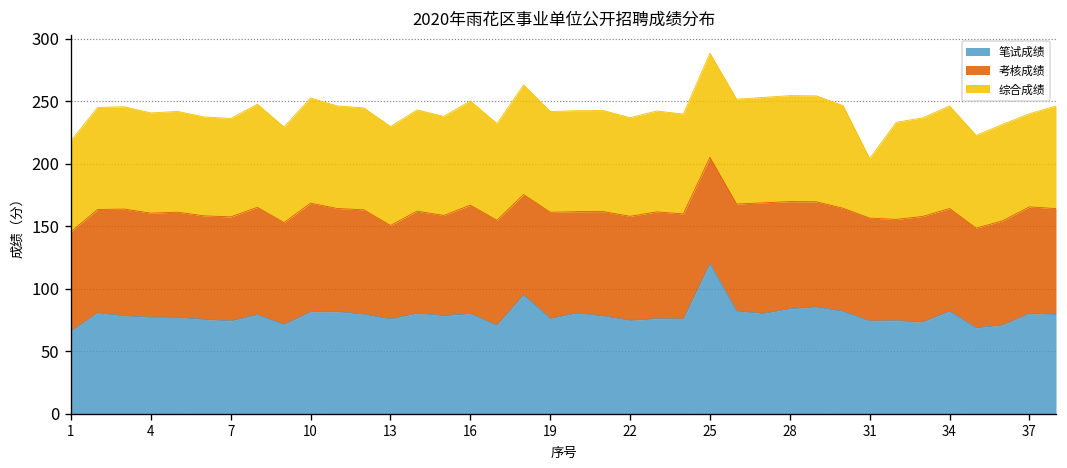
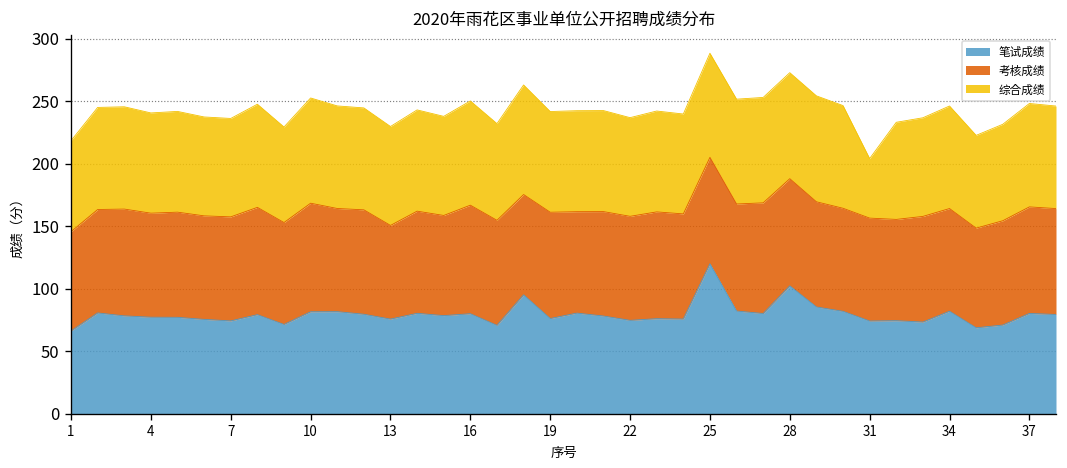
  {
    "笔试成绩": {
      "1": 66,
      "4": 77,
      "7": 74,
      "10": 81,
      "13": 76,
      "16": 80,
      "19": 76,
      "22": 75,
      "25": 120,
-     "28": 84,
+     "28": 102,
      "31": 74,
      "34": 82,
      "37": 80
    },
    "考核成绩": {
      "1": 79,
      "4": 83,
      "7": 83,
      "10": 87,
      "13": 75,
      "16": 87,
      "19": 85,
      "22": 83,
      "25": 85,
      "28": 86,
      "31": 82,
      "34": 82,
      "37": 85
    },
    "综合成绩": {
      "1": 73,
      "4": 80,
      "7": 79,
      "10": 84,
      "13": 79,
      "16": 83,
      "19": 81,
      "22": 79,
      "25": 83,
      "28": 85,
      "31": 48,
      "34": 82,
-     "37": 74
+     "37": 83
    }
  }
